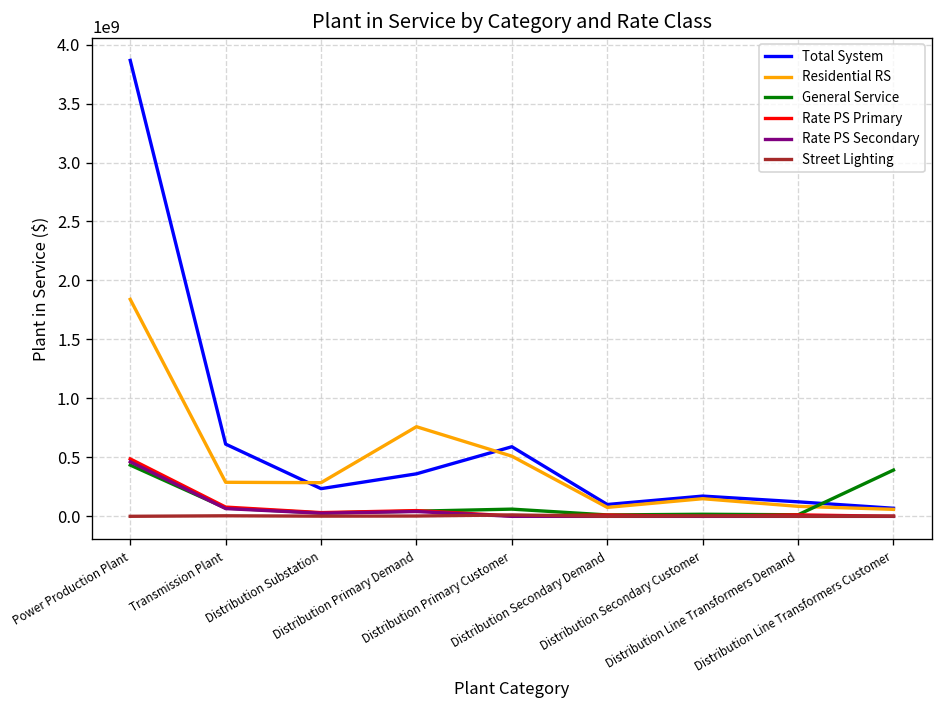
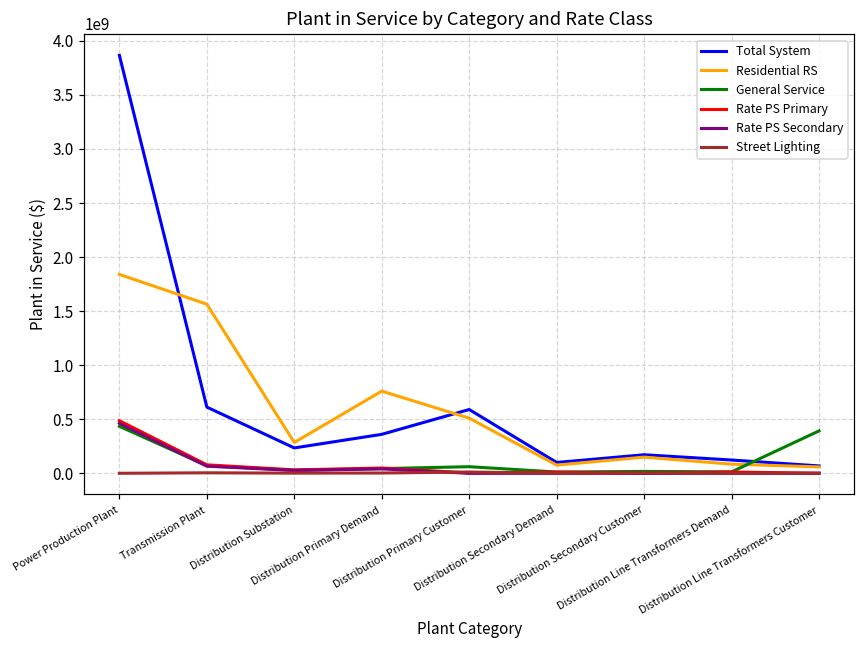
  {
    "Total System": {
      "Power Production Plant": 3900000000,
      "Transmission Plant": 600000000,
      "Distribution Substation": 200000000,
      "Distribution Primary Demand": 400000000,
      "Distribution Primary Customer": 600000000,
      "Distribution Line Transformers Demand": 100000000
    },
    "Residential RS": {
      "Power Production Plant": 1800000000,
-     "Transmission Plant": 300000000,
+     "Transmission Plant": 1600000000,
      "Distribution Substation": 300000000,
      "Distribution Primary Demand": 800000000,
      "Distribution Primary Customer": 500000000,
      "Distribution Line Transformers Demand": 100000000
    },
    "General Service": {
      "Power Production Plant": 400000000,
      "Distribution Primary Customer": 100000000,
      "Distribution Line Transformers Customer": 400000000
    },
    "Street Lighting": {
      "Power Production Plant": 0,
      "Transmission Plant": 0,
      "Distribution Primary Demand": 0
    }
  }
